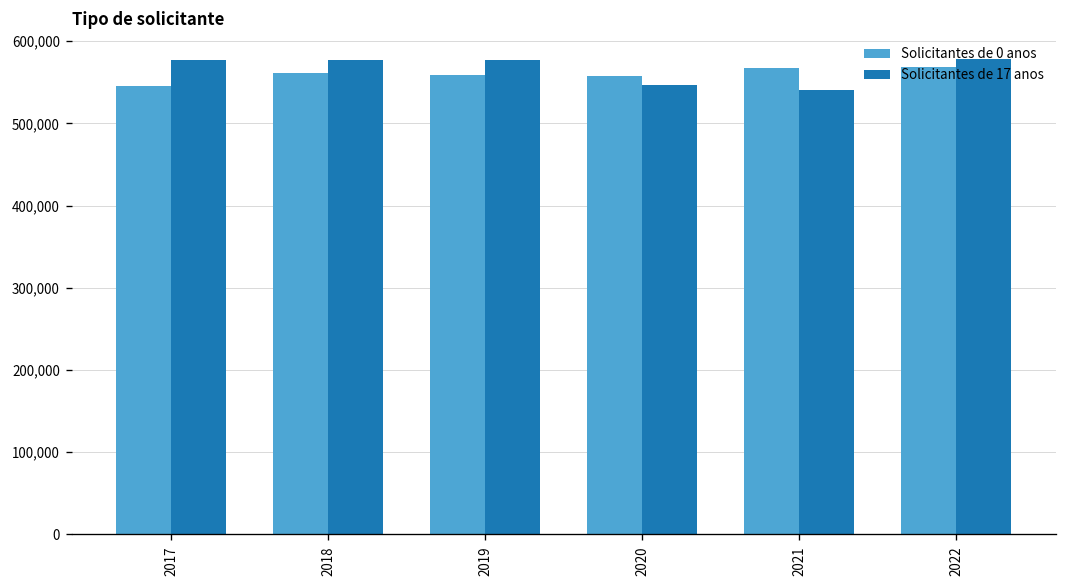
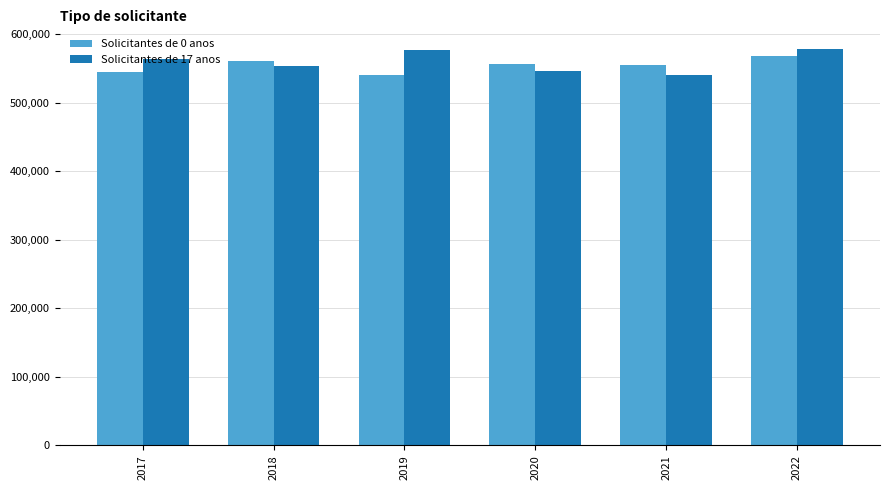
  {
    "Solicitantes de 0 anos": {
      "2017": "550,000",
      "2018": "560,000",
-     "2019": "560,000",
+     "2019": "540,000",
      "2020": "560,000",
-     "2021": "570,000",
+     "2021": "550,000",
      "2022": "570,000"
    },
    "Solicitantes de 17 anos": {
-     "2017": "580,000",
-     "2018": "580,000",
+     "2017": "560,000",
+     "2018": "550,000",
      "2019": "580,000",
      "2020": "550,000",
      "2021": "540,000",
      "2022": "580,000"
    }
  }
